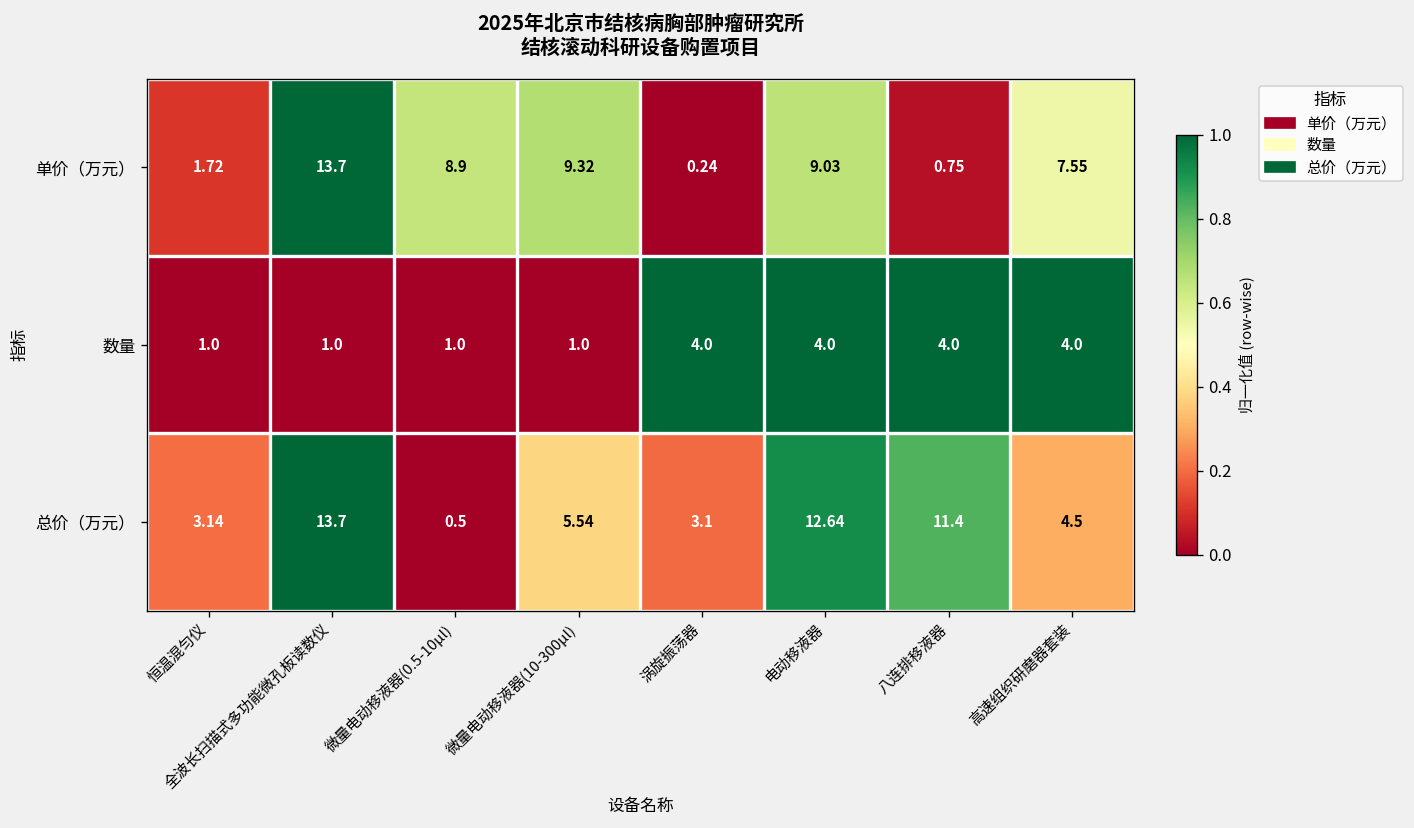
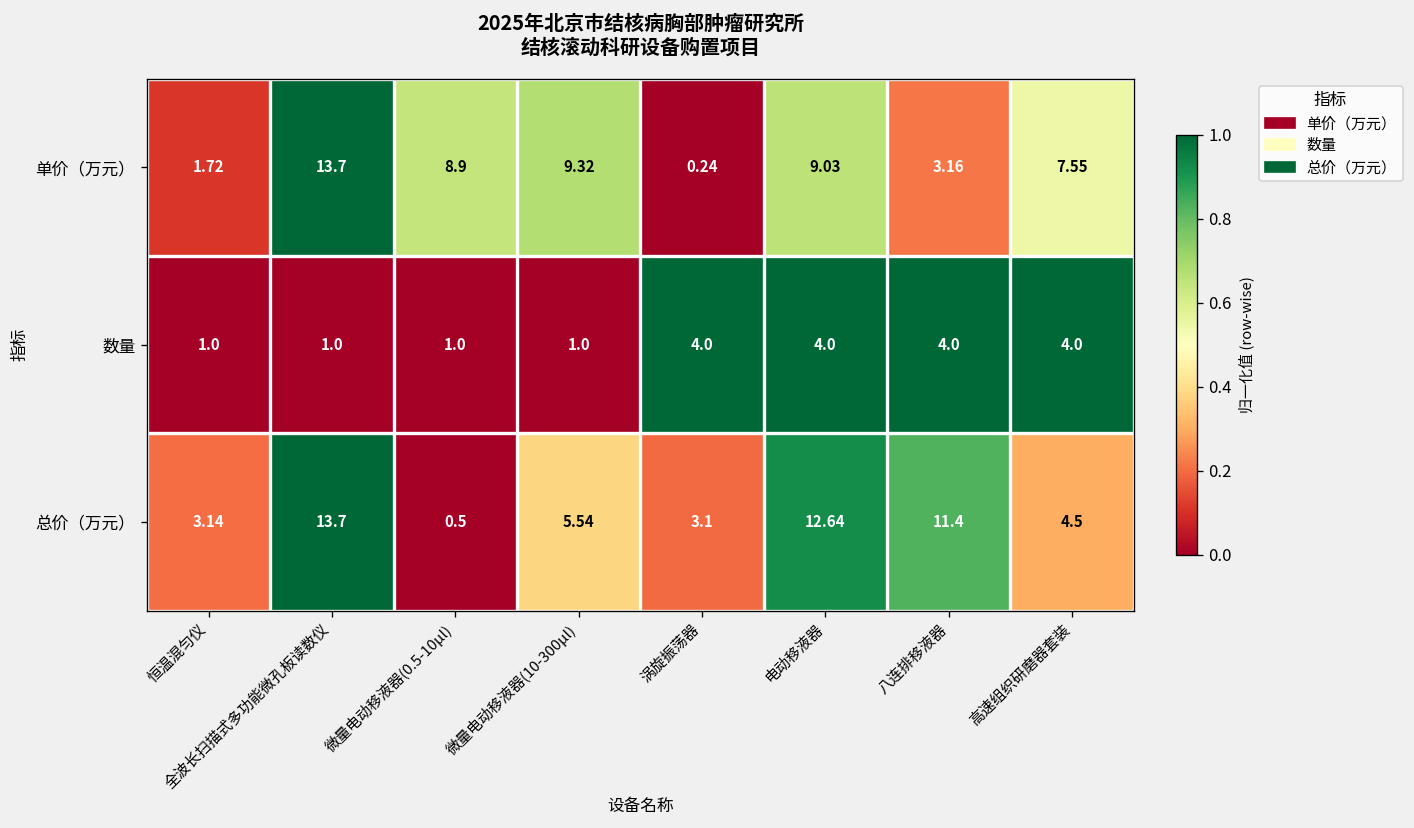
  {
    "单价（万元）": {
      "恒温混匀仪": 1.72,
      "全波长扫描式多功能微孔板读数仪": 13.7,
      "微量电动移液器(0.5-10µl)": 8.9,
      "微量电动移液器(10-300µl)": 9.32,
      "涡旋振荡器": 0.24,
      "电动移液器": 9.03,
-     "八连排移液器": 0.75,
+     "八连排移液器": 3.16,
      "高速组织研磨器套装": 7.55
    },
    "数量": {
      "恒温混匀仪": 1.0,
      "全波长扫描式多功能微孔板读数仪": 1.0,
      "微量电动移液器(0.5-10µl)": 1.0,
      "微量电动移液器(10-300µl)": 1.0,
      "涡旋振荡器": 4.0,
      "电动移液器": 4.0,
      "八连排移液器": 4.0,
      "高速组织研磨器套装": 4.0
    },
    "总价（万元）": {
      "恒温混匀仪": 3.14,
      "全波长扫描式多功能微孔板读数仪": 13.7,
      "微量电动移液器(0.5-10µl)": 0.5,
      "微量电动移液器(10-300µl)": 5.54,
      "涡旋振荡器": 3.1,
      "电动移液器": 12.64,
      "八连排移液器": 11.4,
      "高速组织研磨器套装": 4.5
    }
  }
